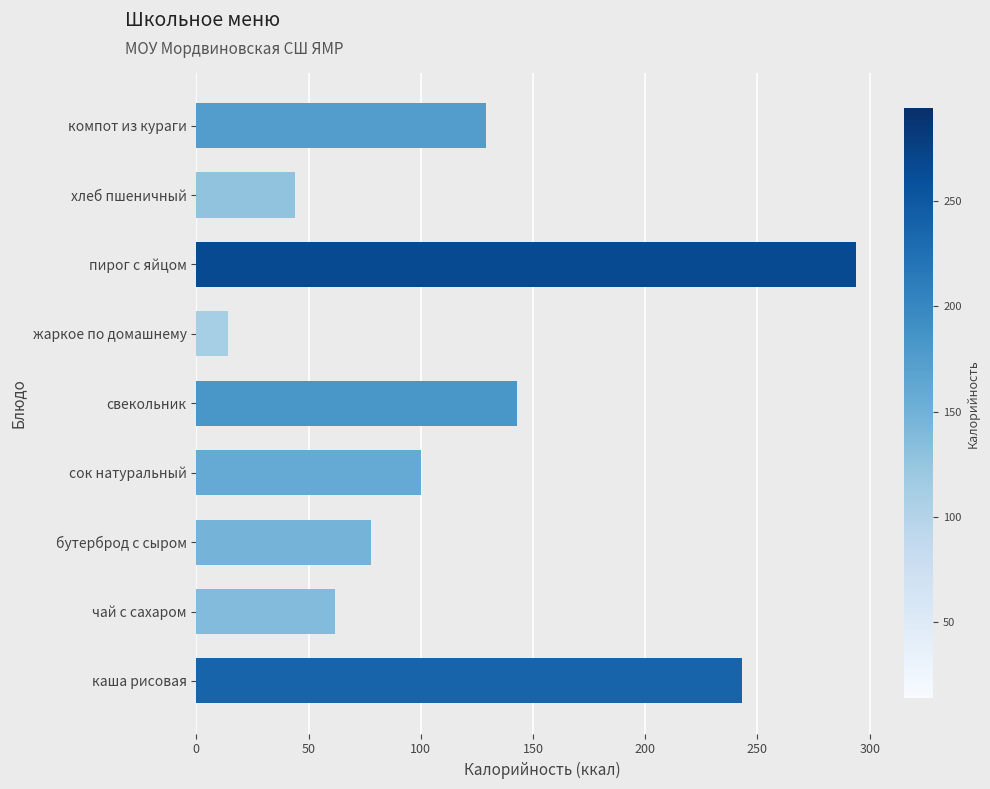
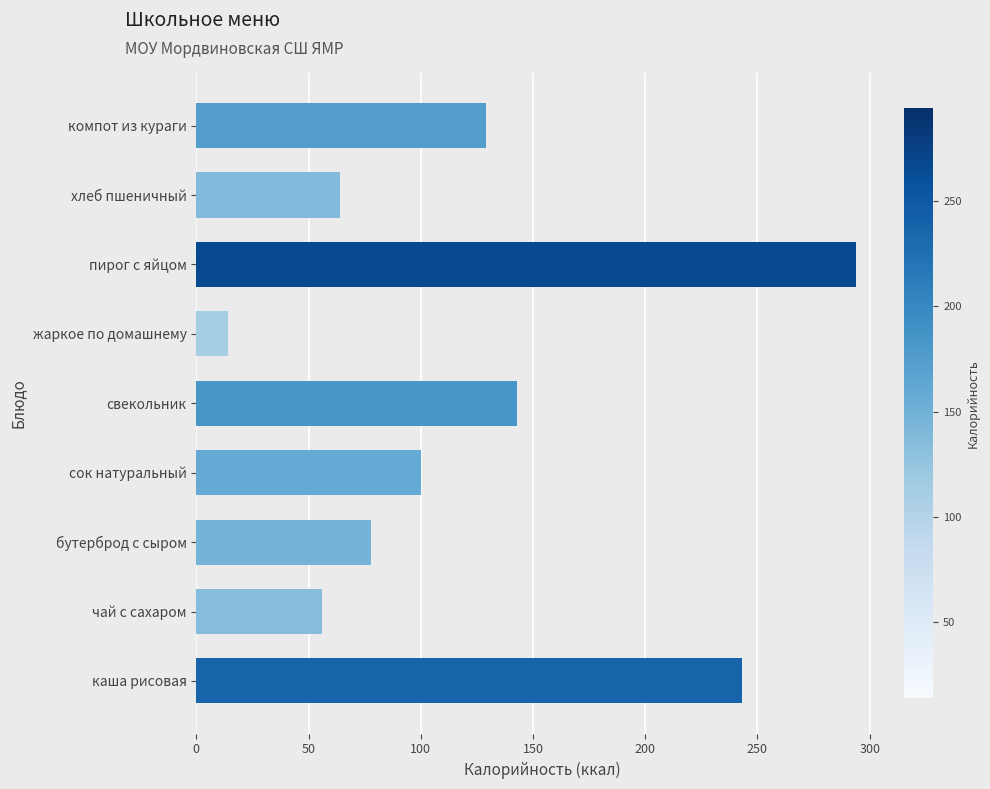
  {
    "компот из кураги": 129,
-   "хлеб пшеничный": 44,
+   "хлеб пшеничный": 64,
    "пирог с яйцом": 294,
    "жаркое по домашнему": 14,
    "свекольник": 143,
    "сок натуральный": 100,
    "бутерброд с сыром": 78,
-   "чай с сахаром": 62,
+   "чай с сахаром": 56,
    "каша рисовая": 243
  }
